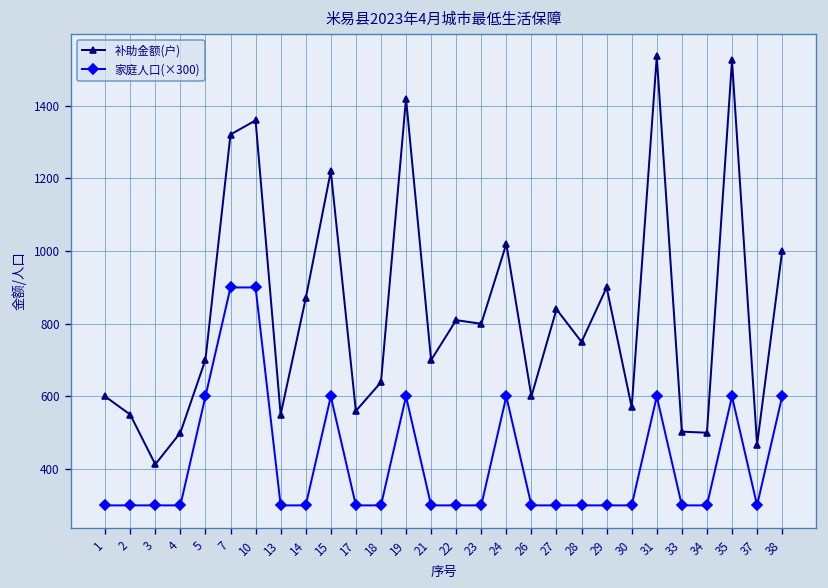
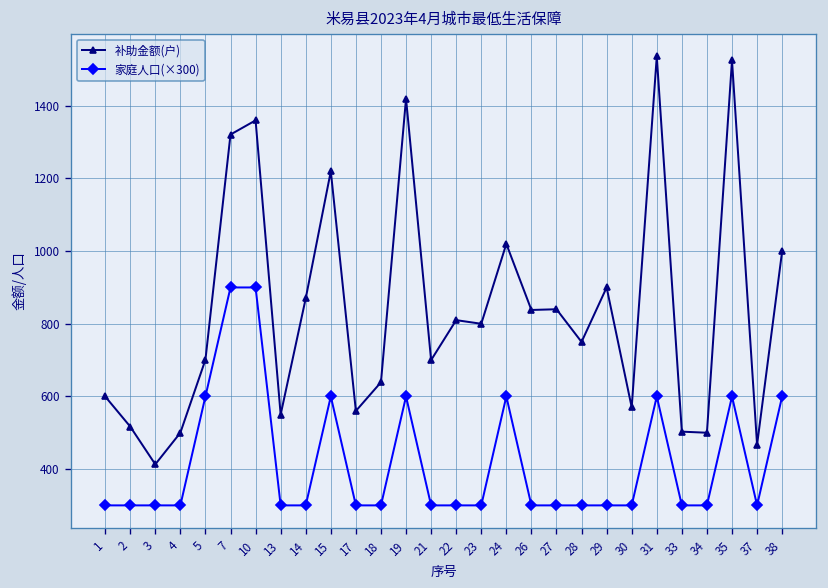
  {
    "补助金额(户)": {
      "1": 600,
-     "2": 550,
+     "2": 520,
      "3": 410,
      "4": 500,
      "5": 700,
      "7": 1320,
      "10": 1360,
      "13": 550,
      "14": 870,
      "15": 1220,
      "17": 560,
      "18": 640,
      "19": 1420,
      "21": 700,
      "22": 810,
      "23": 800,
      "24": 1020,
-     "26": 600,
+     "26": 840,
      "27": 840,
      "28": 750,
      "29": 900,
      "30": 570,
      "31": 1540,
      "33": 500,
      "34": 500,
      "35": 1530,
      "37": 470,
      "38": 1000
    },
    "家庭人口(×300)": {
      "1": 300,
      "2": 300,
      "3": 300,
      "4": 300,
      "5": 600,
      "7": 900,
      "10": 900,
      "13": 300,
      "14": 300,
      "15": 600,
      "17": 300,
      "18": 300,
      "19": 600,
      "21": 300,
      "22": 300,
      "23": 300,
      "24": 600,
      "26": 300,
      "27": 300,
      "28": 300,
      "29": 300,
      "30": 300,
      "31": 600,
      "33": 300,
      "34": 300,
      "35": 600,
      "37": 300,
      "38": 600
    }
  }
